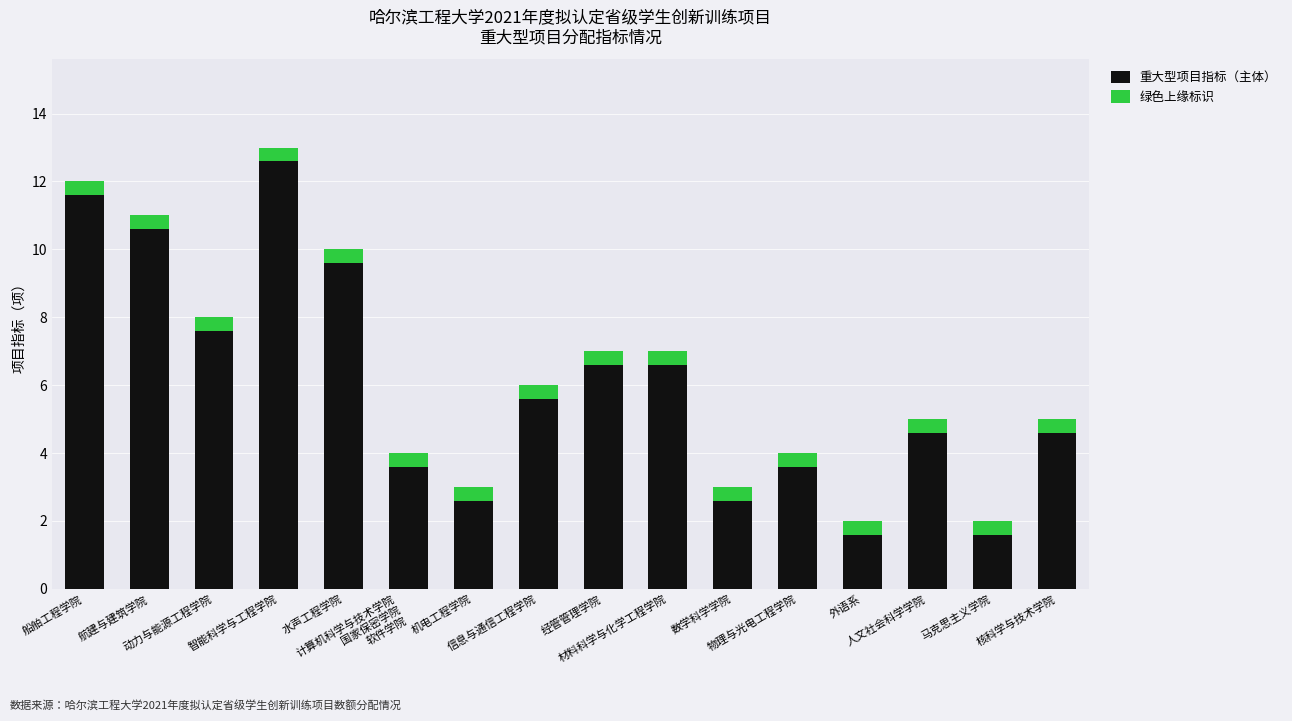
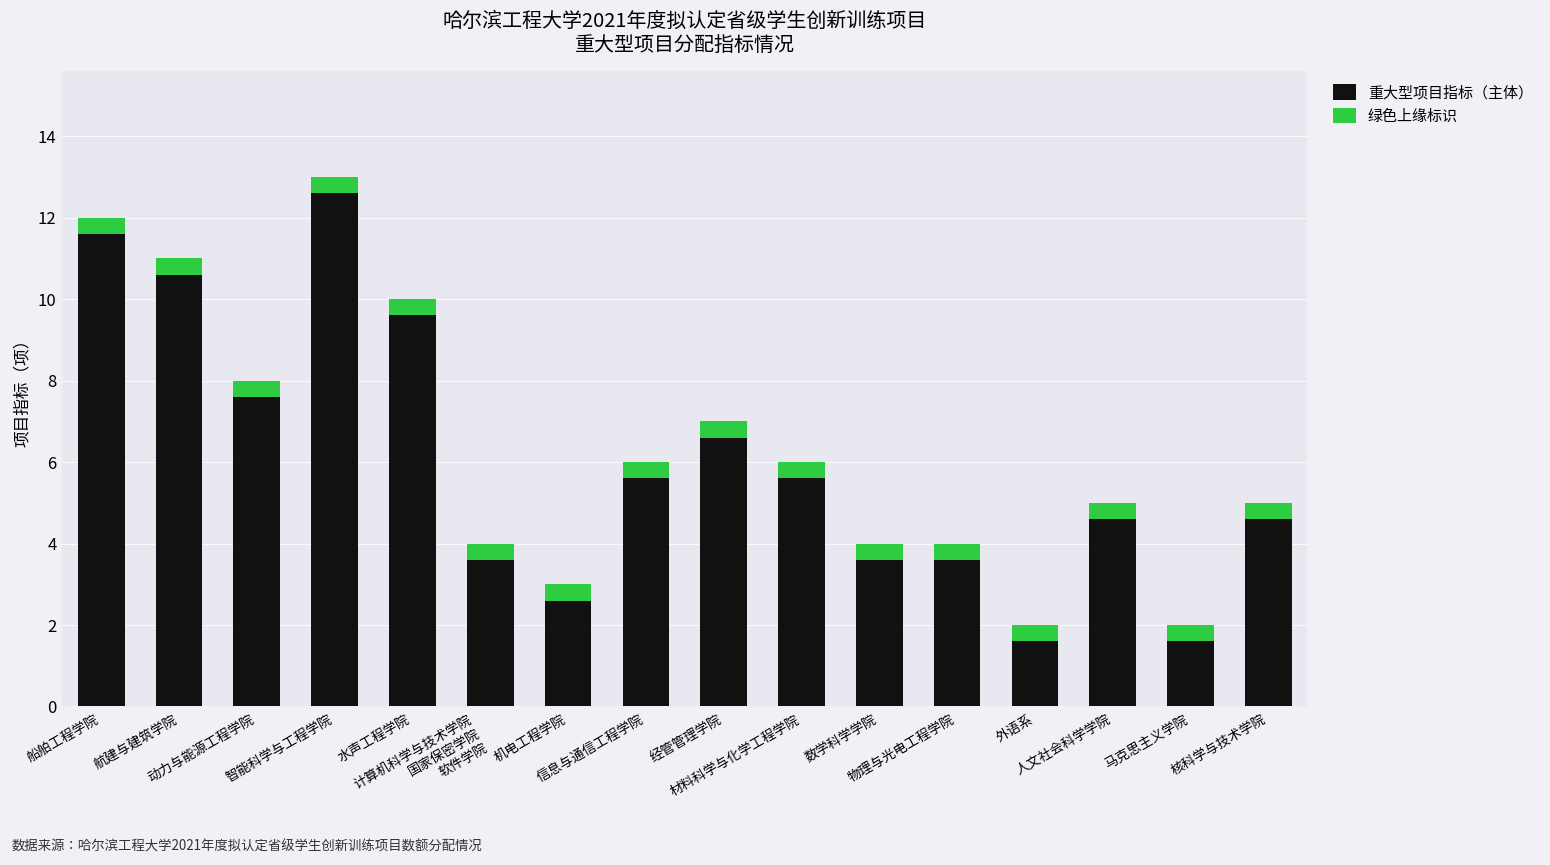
  {
    "重大型项目指标（主体）": {
      "船舶工程学院": 11.6,
      "航建与建筑学院": 10.6,
      "动力与能源工程学院": 7.6,
      "智能科学与工程学院": 12.6,
      "水声工程学院": 9.6,
      "计算机科学与技术学院 国家保密学院 软件学院": 3.6,
      "机电工程学院": 2.6,
      "信息与通信工程学院": 5.6,
      "经管管理学院": 6.6,
-     "材料科学与化学工程学院": 6.6,
-     "数学科学学院": 2.6,
+     "材料科学与化学工程学院": 5.6,
+     "数学科学学院": 3.6,
      "物理与光电工程学院": 3.6,
      "外语系": 1.6,
      "人文社会科学学院": 4.6,
      "马克思主义学院": 1.6,
      "核科学与技术学院": 4.6
    }
  }
